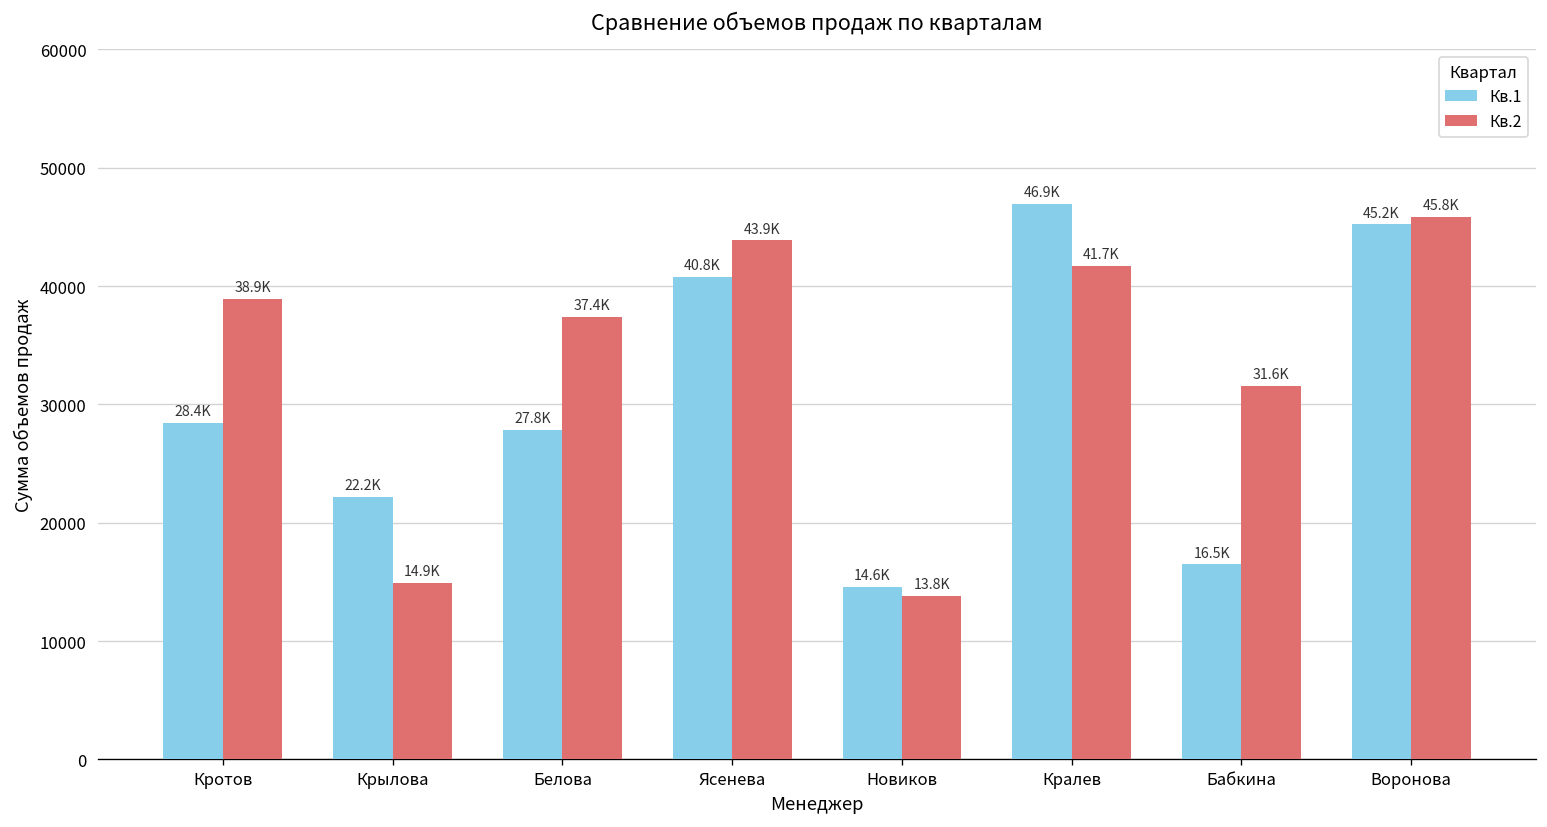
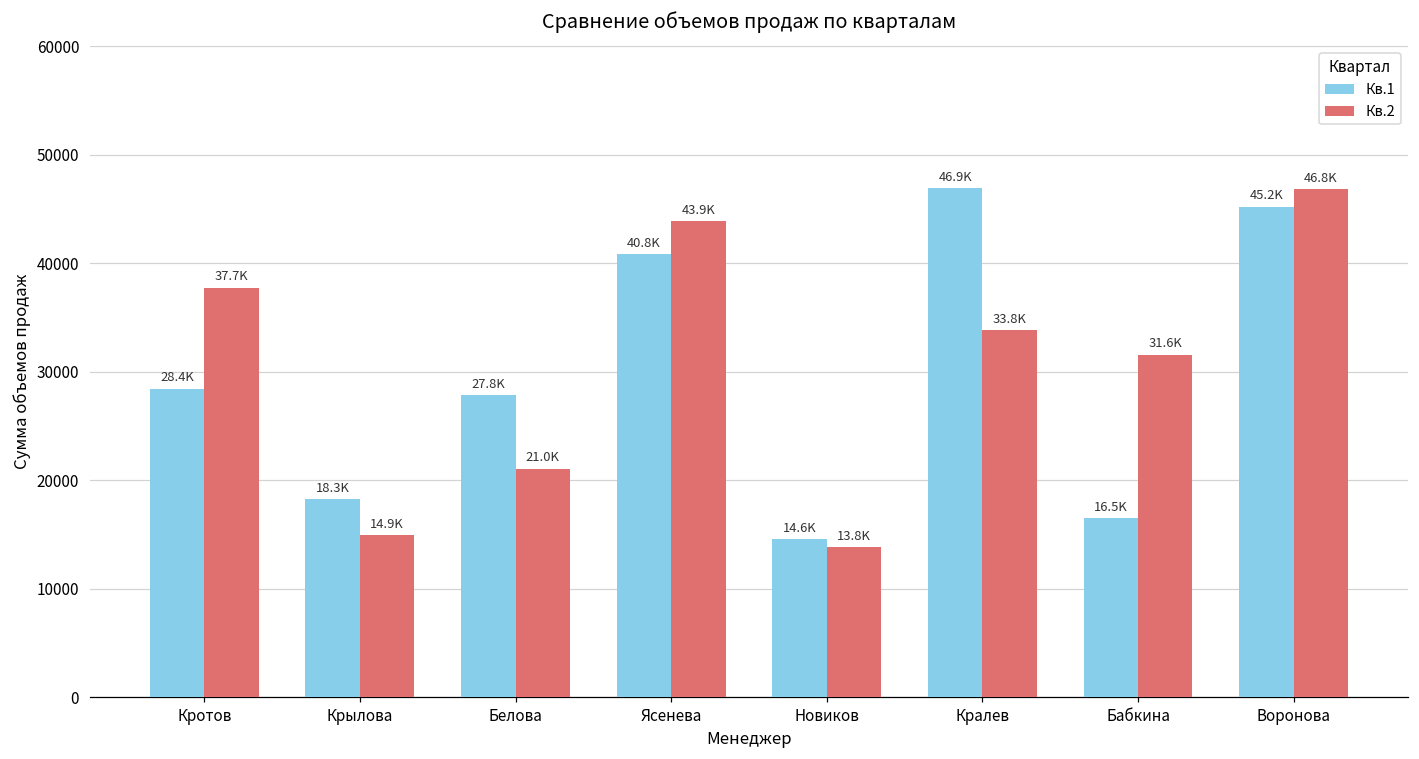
  {
    "Кв.1": {
      "Кротов": "28.4K",
-     "Крылова": "22.2K",
+     "Крылова": "18.3K",
      "Белова": "27.8K",
      "Ясенева": "40.8K",
      "Новиков": "14.6K",
      "Кралев": "46.9K",
      "Бабкина": "16.5K",
      "Воронова": "45.2K"
    },
    "Кв.2": {
-     "Кротов": "38.9K",
+     "Кротов": "37.7K",
      "Крылова": "14.9K",
-     "Белова": "37.4K",
+     "Белова": "21.0K",
      "Ясенева": "43.9K",
      "Новиков": "13.8K",
-     "Кралев": "41.7K",
+     "Кралев": "33.8K",
      "Бабкина": "31.6K",
-     "Воронова": "45.8K"
+     "Воронова": "46.8K"
    }
  }
